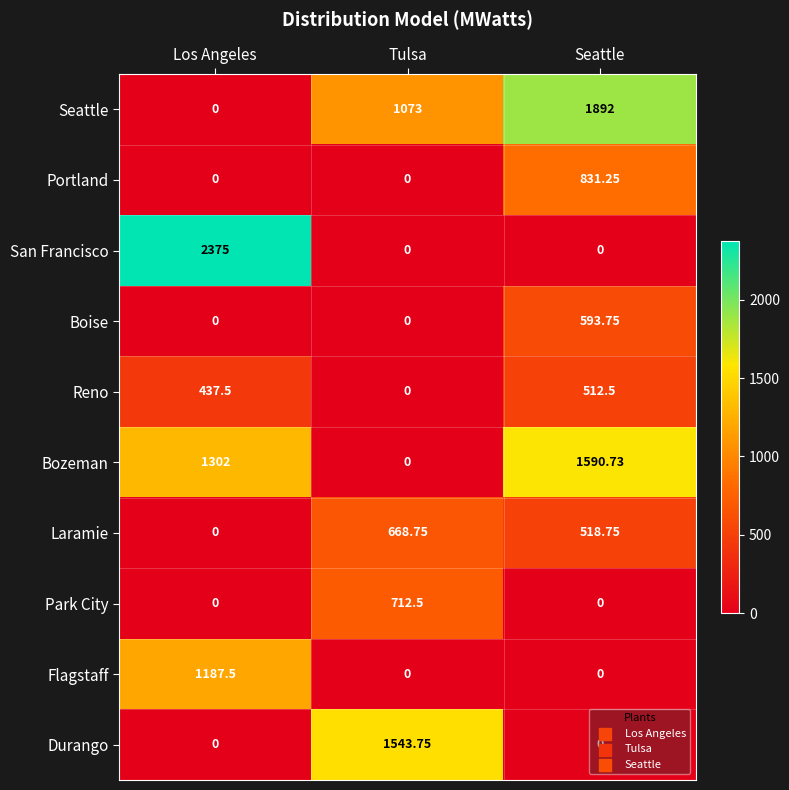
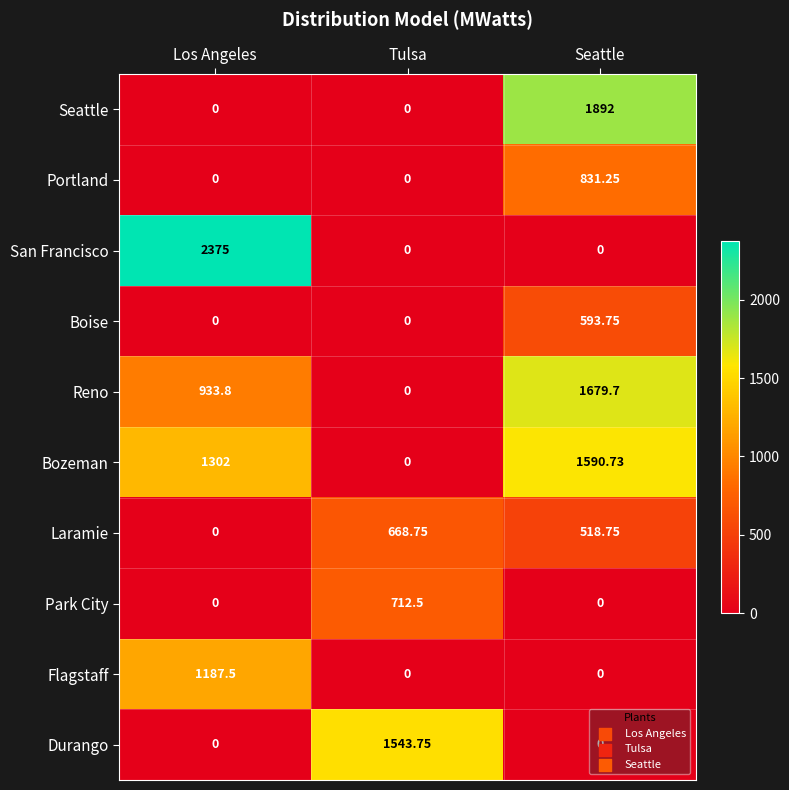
  {
    "Seattle": {
      "Los Angeles": 0,
-     "Tulsa": 1073,
+     "Tulsa": 0,
      "Seattle": 1892
    },
    "Portland": {
      "Los Angeles": 0,
      "Tulsa": 0,
      "Seattle": 831.25
    },
    "San Francisco": {
      "Los Angeles": 2375,
      "Tulsa": 0,
      "Seattle": 0
    },
    "Boise": {
      "Los Angeles": 0,
      "Tulsa": 0,
      "Seattle": 593.75
    },
    "Reno": {
-     "Los Angeles": 437.5,
+     "Los Angeles": 933.8,
      "Tulsa": 0,
-     "Seattle": 512.5
+     "Seattle": 1679.7
    },
    "Bozeman": {
      "Los Angeles": 1302,
      "Tulsa": 0,
      "Seattle": 1590.73
    },
    "Laramie": {
      "Los Angeles": 0,
      "Tulsa": 668.75,
      "Seattle": 518.75
    },
    "Park City": {
      "Los Angeles": 0,
      "Tulsa": 712.5,
      "Seattle": 0
    },
    "Flagstaff": {
      "Los Angeles": 1187.5,
      "Tulsa": 0,
      "Seattle": 0
    },
    "Durango": {
      "Los Angeles": 0,
      "Tulsa": 1543.75
    }
  }
